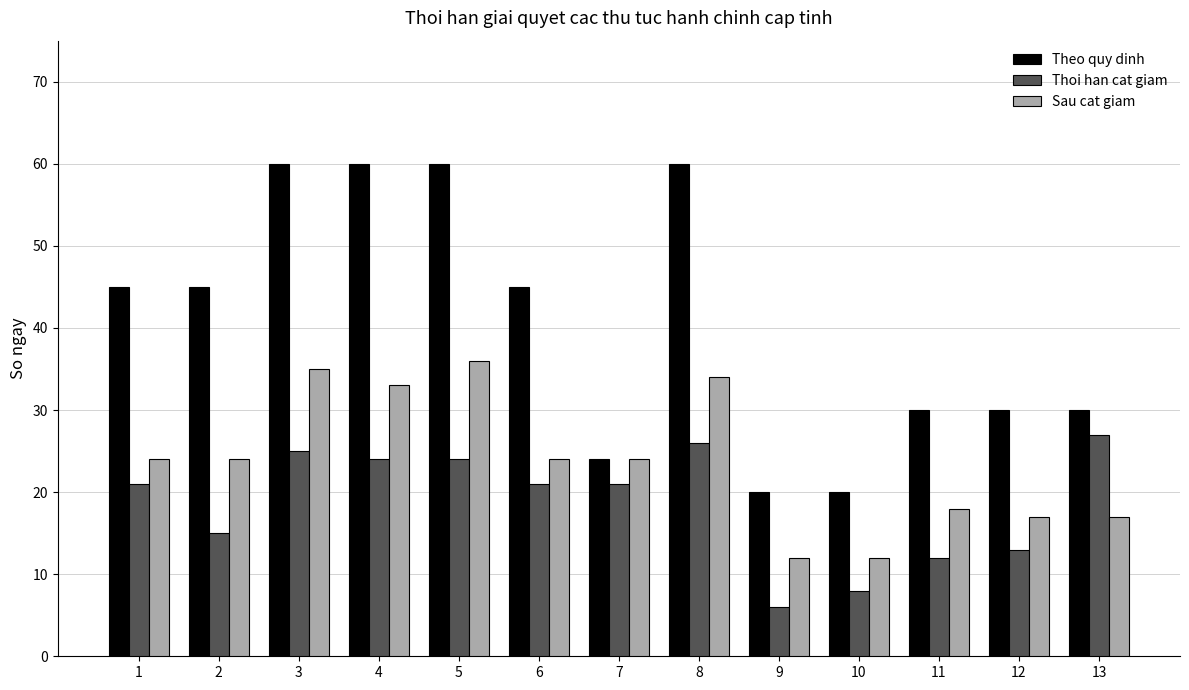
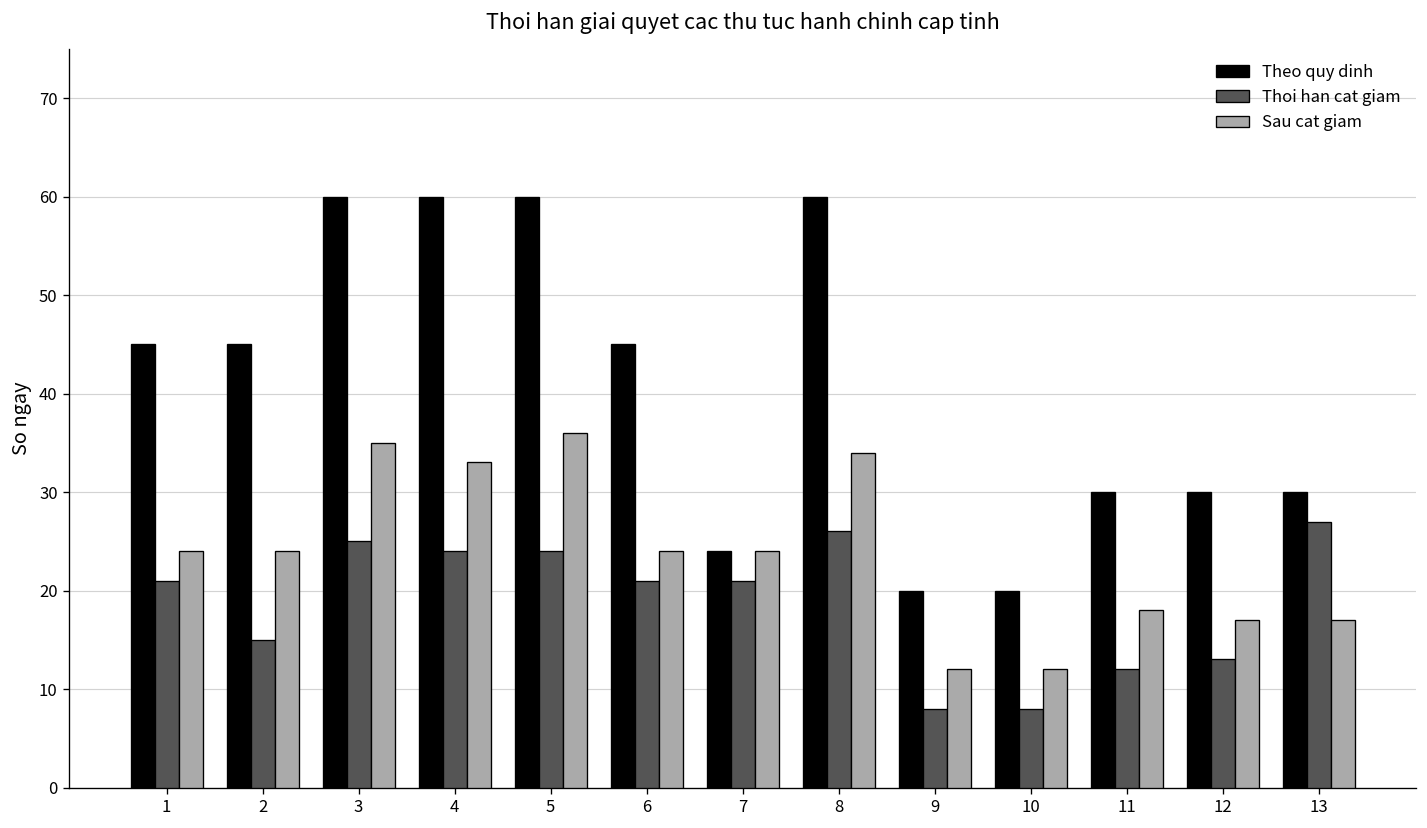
  {
    "Theo quy dinh": {
      "1": 45,
      "2": 45,
      "3": 60,
      "4": 60,
      "5": 60,
      "6": 45,
      "7": 24,
      "8": 60,
      "9": 20,
      "10": 20,
      "11": 30,
      "12": 30,
      "13": 30
    },
    "Thoi han cat giam": {
      "1": 21,
      "2": 15,
      "3": 25,
      "4": 24,
      "5": 24,
      "6": 21,
      "7": 21,
      "8": 26,
-     "9": 6,
+     "9": 8,
      "10": 8,
      "11": 12,
      "12": 13,
      "13": 27
    },
    "Sau cat giam": {
      "1": 24,
      "2": 24,
      "3": 35,
      "4": 33,
      "5": 36,
      "6": 24,
      "7": 24,
      "8": 34,
      "9": 12,
      "10": 12,
      "11": 18,
      "12": 17,
      "13": 17
    }
  }
